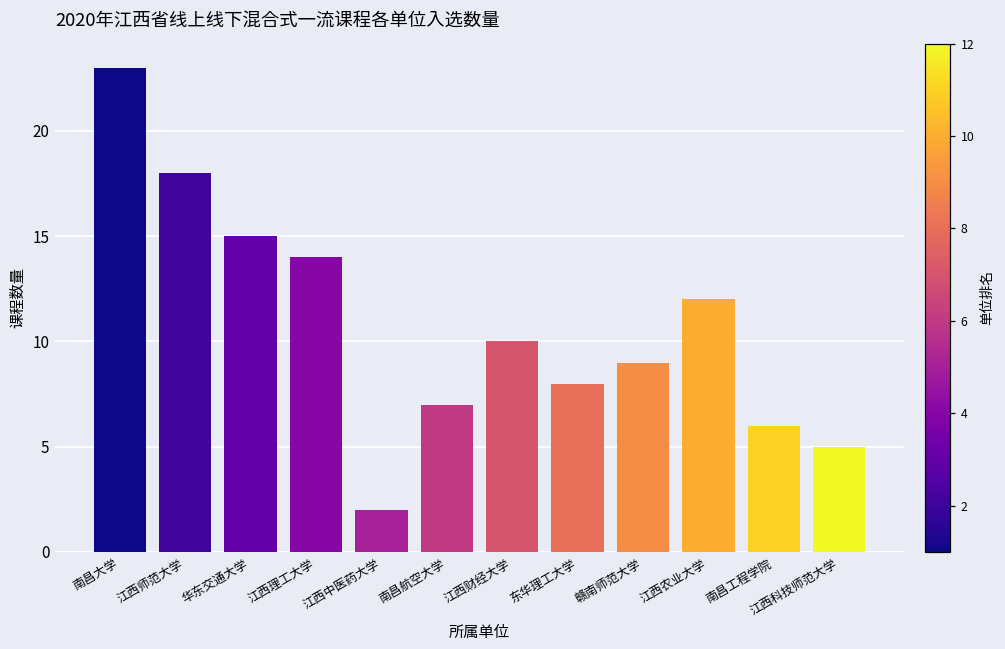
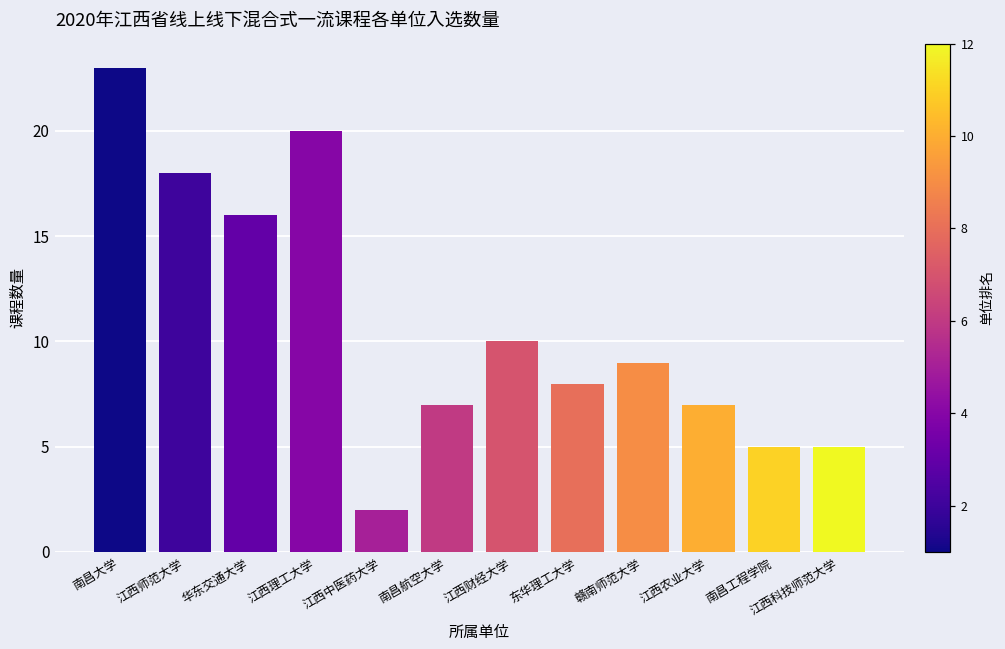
  {
    "南昌大学": 23,
    "江西师范大学": 18,
-   "华东交通大学": 15,
-   "江西理工大学": 14,
+   "华东交通大学": 16,
+   "江西理工大学": 20,
    "江西中医药大学": 2,
    "南昌航空大学": 7,
    "江西财经大学": 10,
    "东华理工大学": 8,
    "赣南师范大学": 9,
-   "江西农业大学": 12,
-   "南昌工程学院": 6,
+   "江西农业大学": 7,
+   "南昌工程学院": 5,
    "江西科技师范大学": 5
  }
